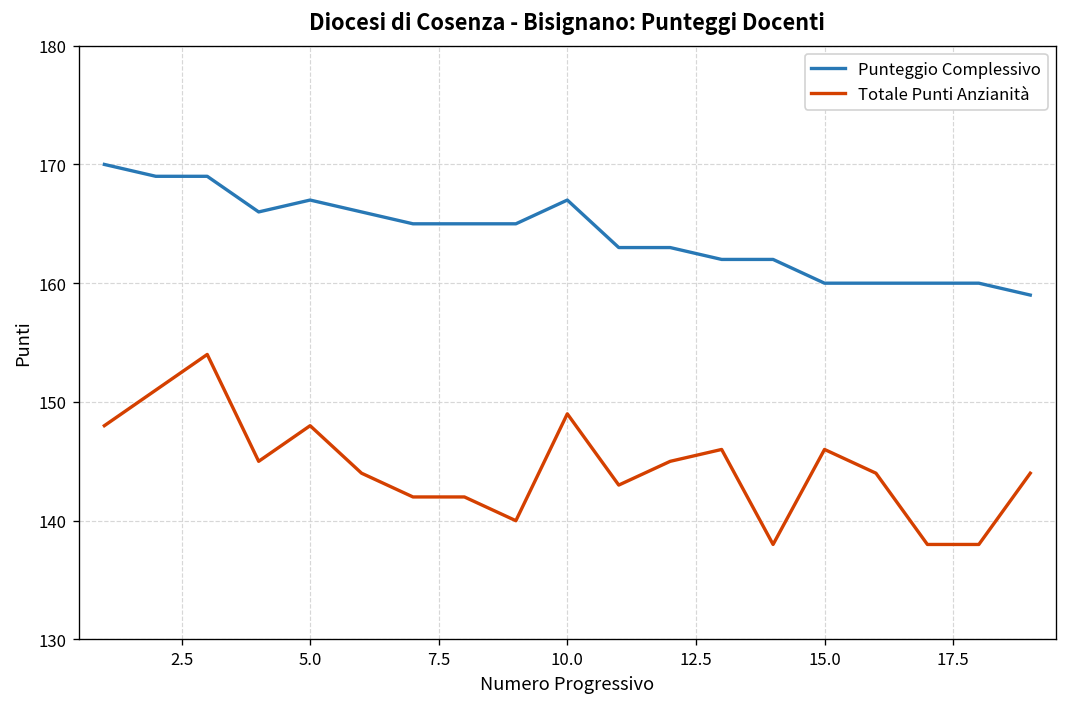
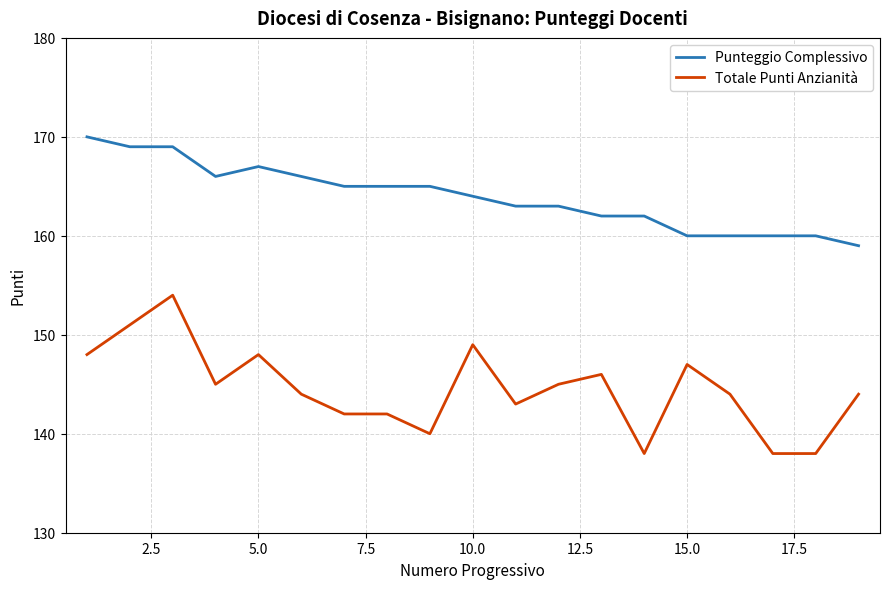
  {
    "Punteggio Complessivo": {
      "5.0": 167,
-     "10.0": 167,
+     "10.0": 164,
      "15.0": 160
    },
    "Totale Punti Anzianità": {
      "5.0": 148,
      "10.0": 149,
-     "15.0": 146
+     "15.0": 147
    }
  }
